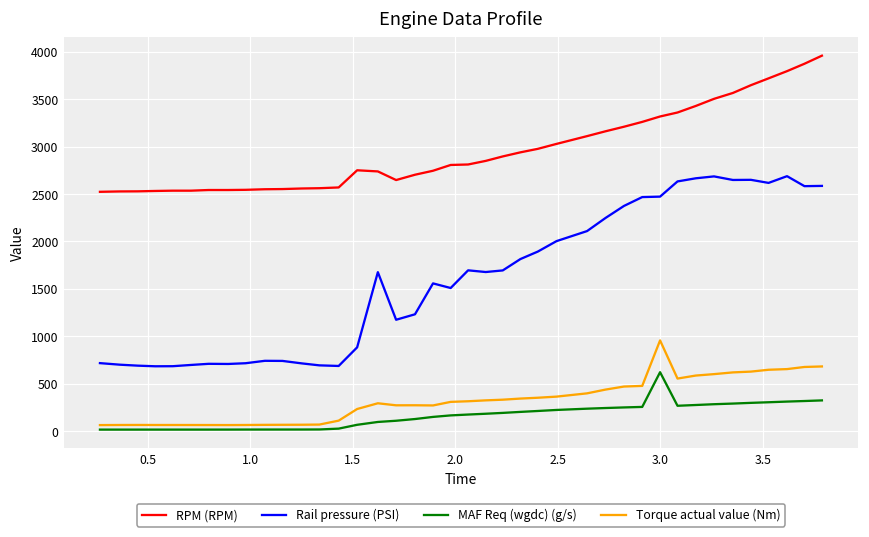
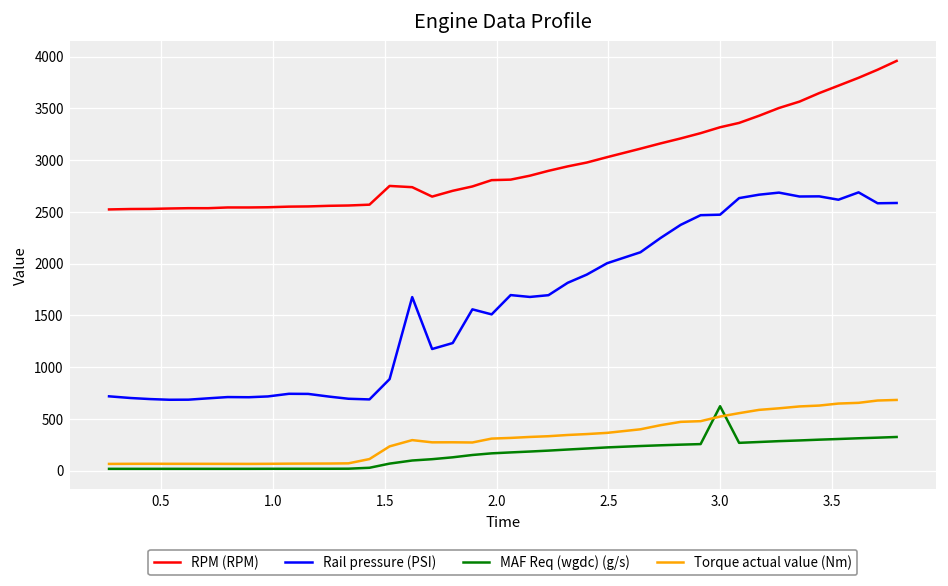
  {
    "RPM (RPM)": {
      "3.0": 3300
    },
    "Rail pressure (PSI)": {
      "3.0": 2500
    },
    "MAF Req (wgdc) (g/s)": {
      "3.0": 600
    },
    "Torque actual value (Nm)": {
-     "3.0": 1000
+     "3.0": 500
    }
  }
